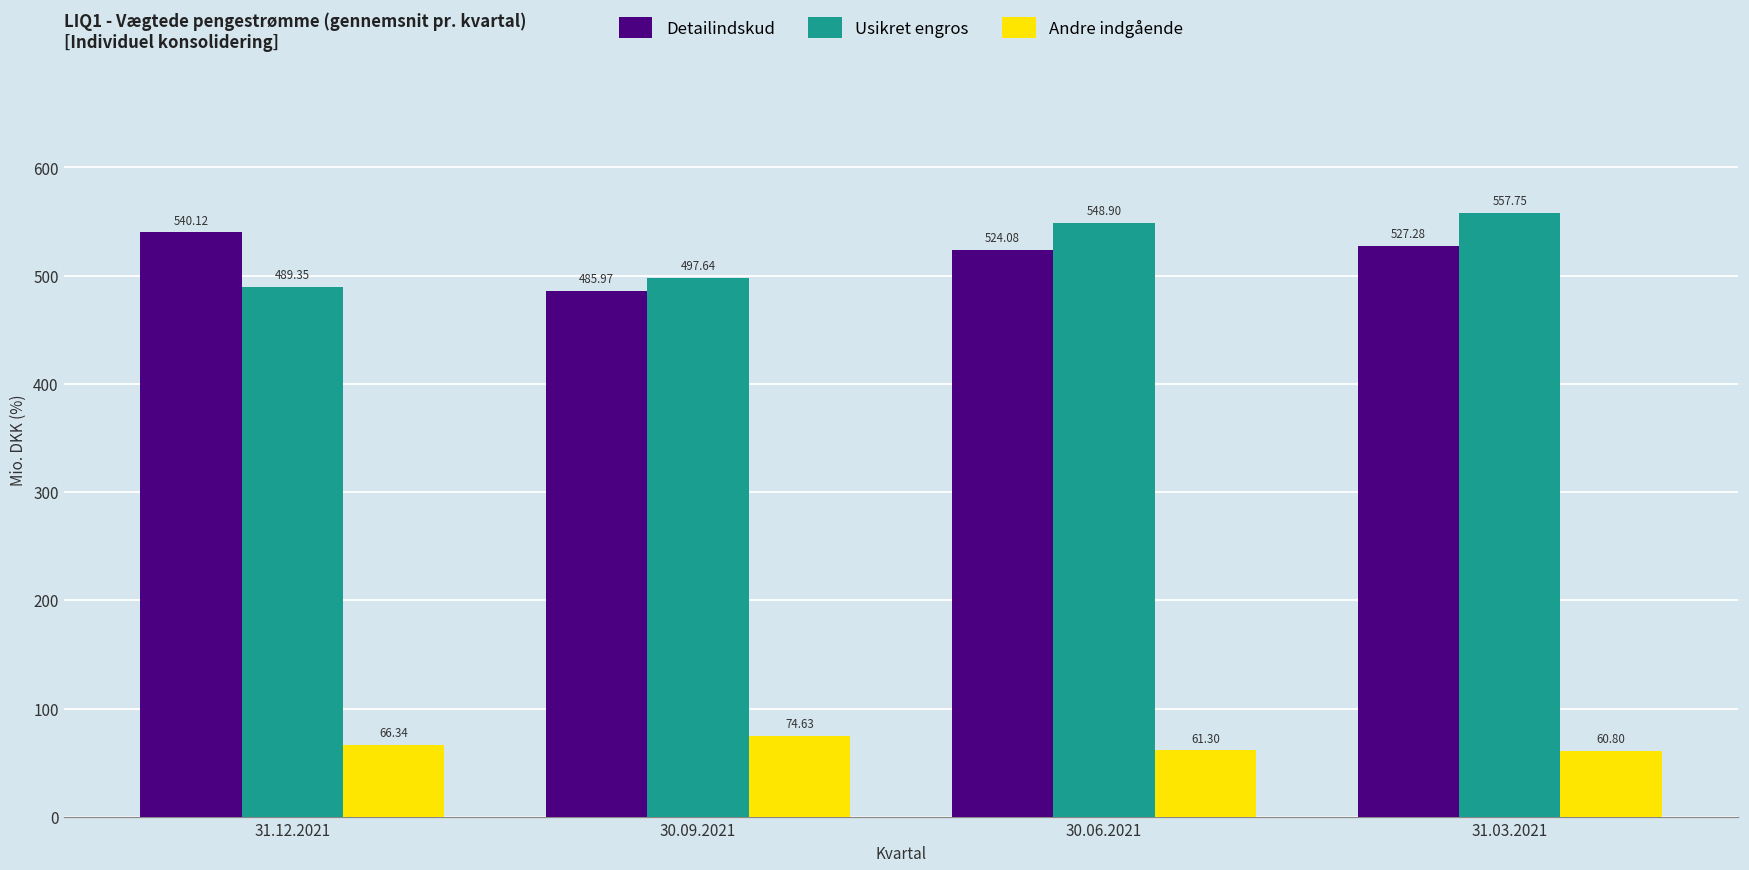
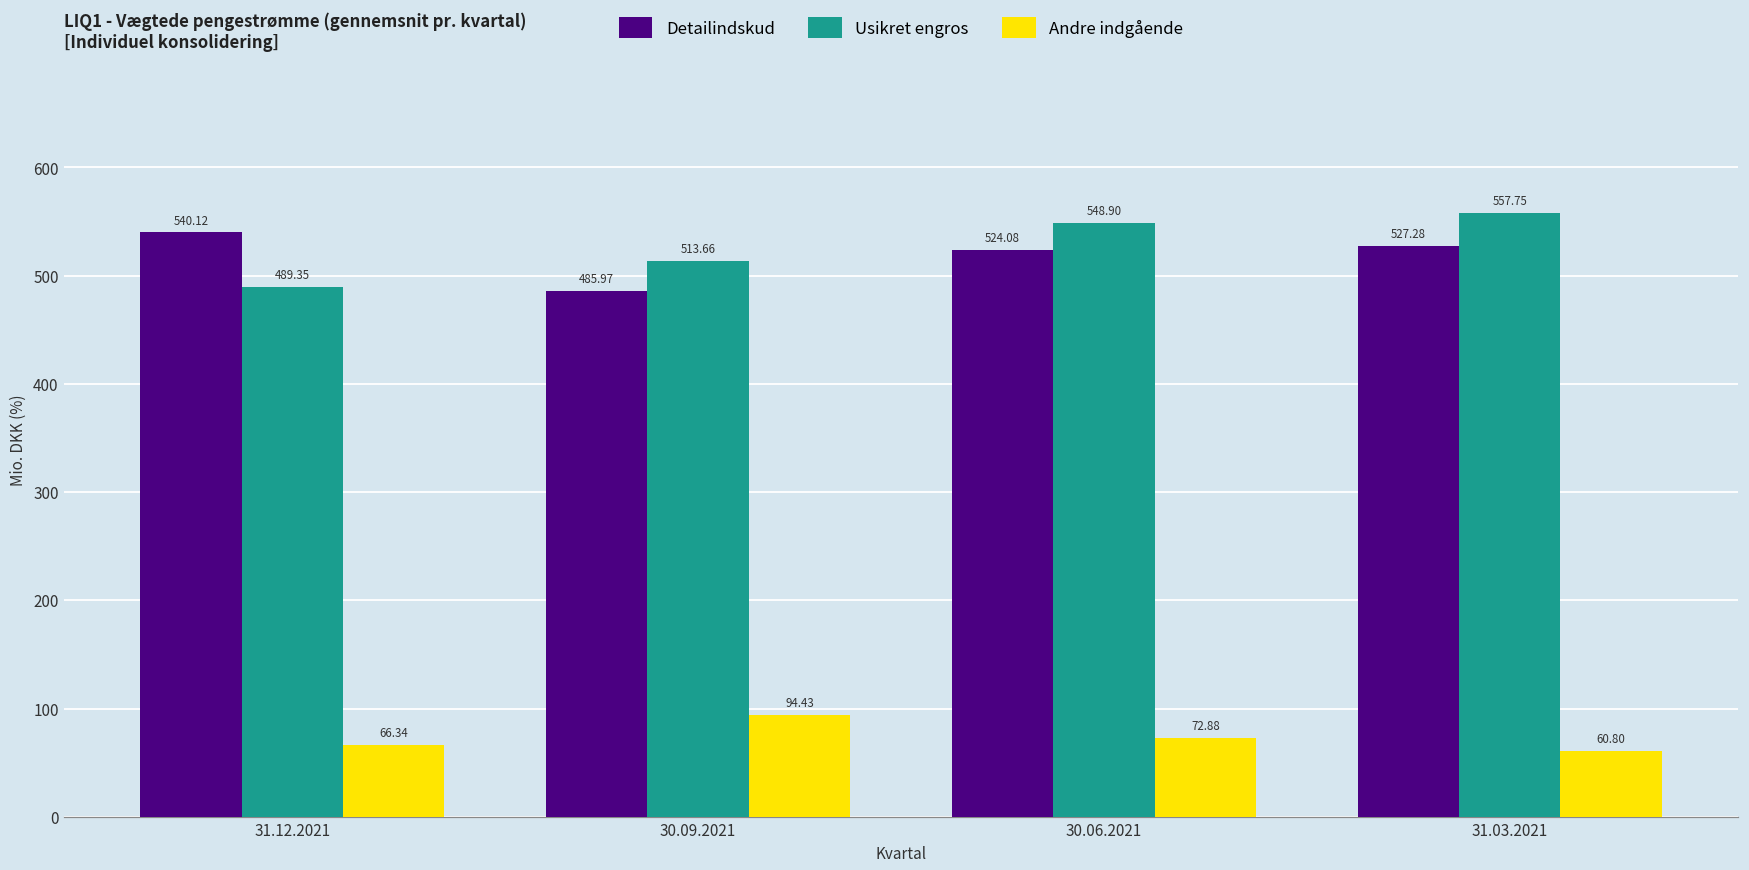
  {
    "Detailindskud": {
      "31.12.2021": 540.12,
      "30.09.2021": 485.97,
      "30.06.2021": 524.08,
      "31.03.2021": 527.28
    },
    "Usikret engros": {
      "31.12.2021": 489.35,
-     "30.09.2021": 497.64,
+     "30.09.2021": 513.66,
      "30.06.2021": 548.90,
      "31.03.2021": 557.75
    },
    "Andre indgående": {
      "31.12.2021": 66.34,
-     "30.09.2021": 74.63,
-     "30.06.2021": 61.30,
+     "30.09.2021": 94.43,
+     "30.06.2021": 72.88,
      "31.03.2021": 60.80
    }
  }
